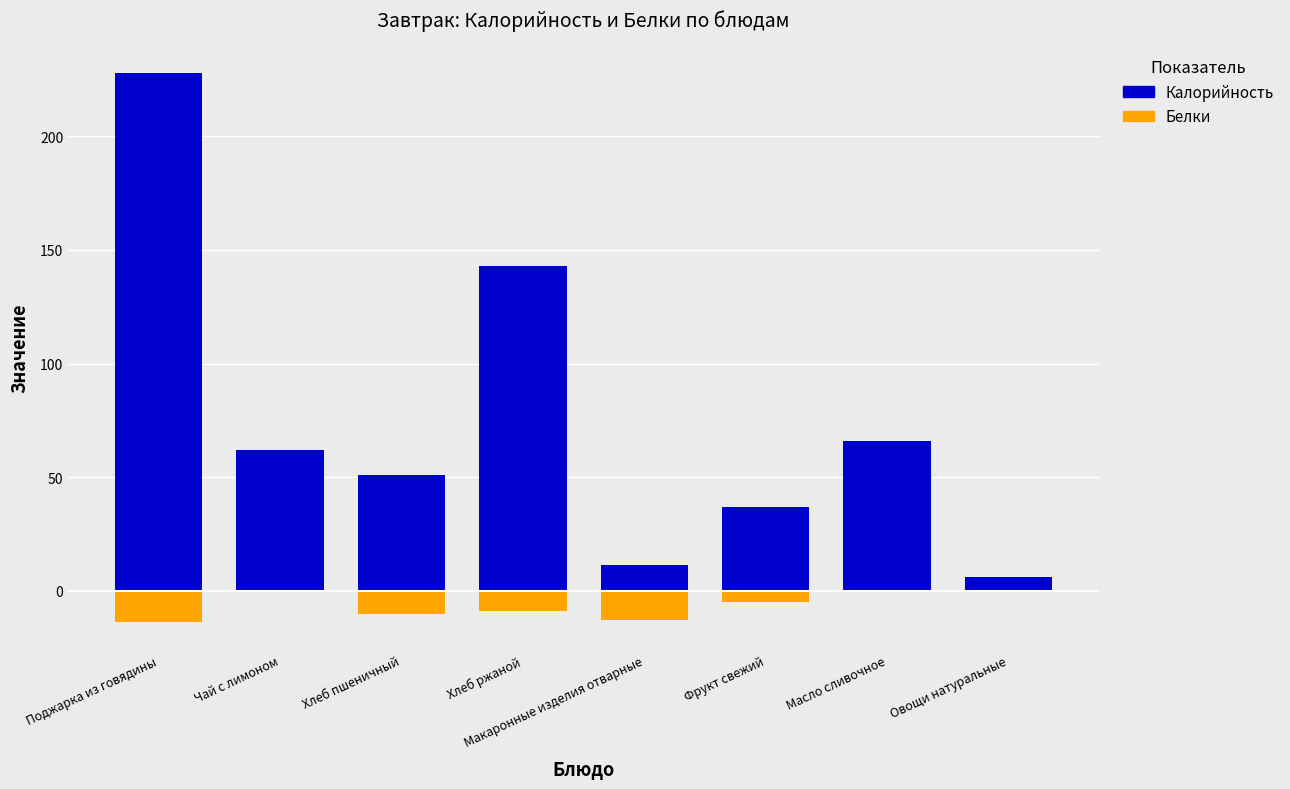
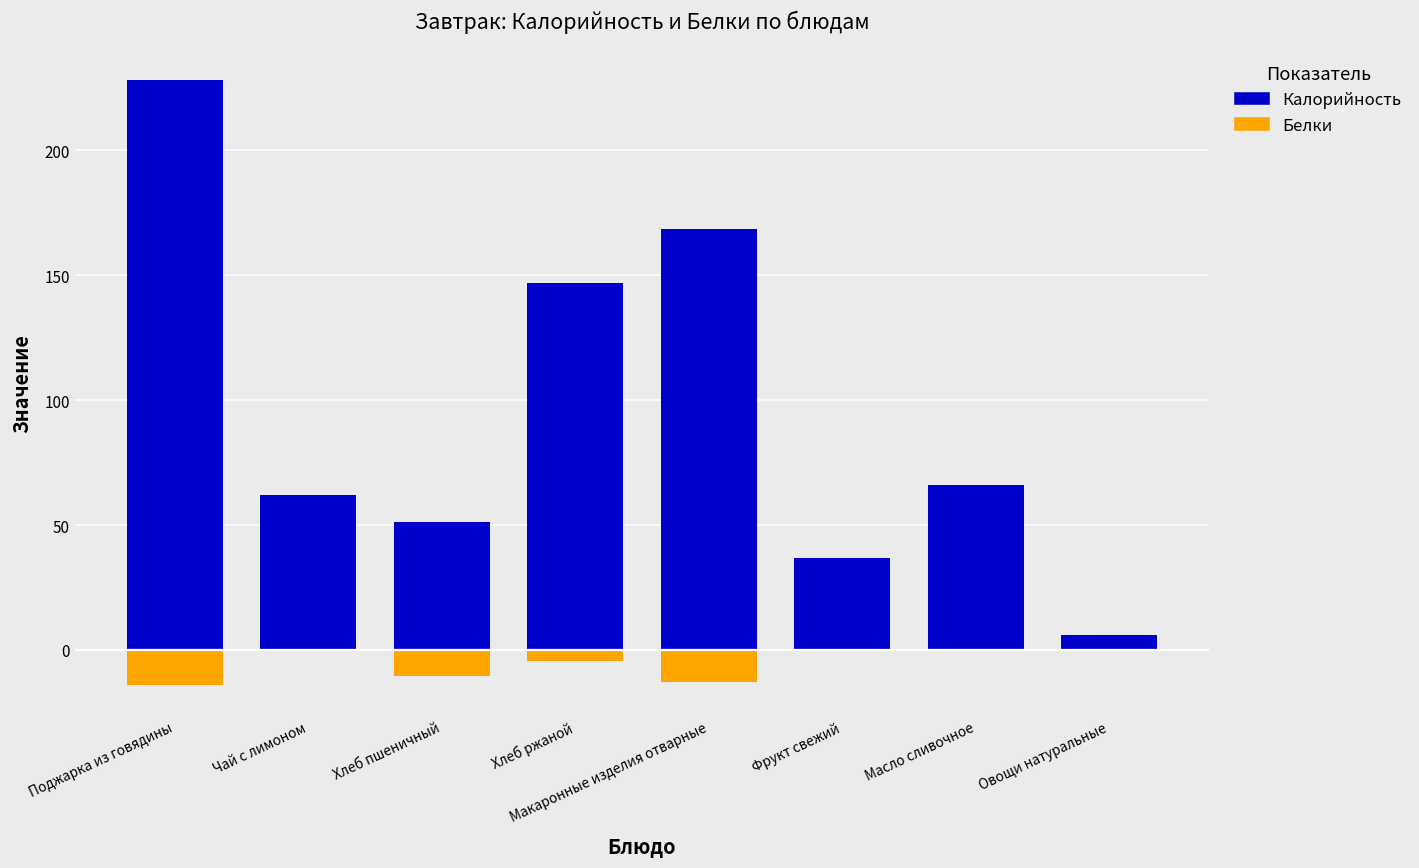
  {
    "Калорийность": {
      "Поджарка из говядины": 228,
      "Чай с лимоном": 62,
      "Хлеб пшеничный": 51,
-     "Хлеб ржаной": 143,
-     "Макаронные изделия отварные": 11,
+     "Хлеб ржаной": 147,
+     "Макаронные изделия отварные": 168,
      "Фрукт свежий": 37,
      "Масло сливочное": 66,
      "Овощи натуральные": 6
    },
    "Белки": {
      "Поджарка из говядины": -14,
      "Хлеб пшеничный": -10,
-     "Хлеб ржаной": -9,
+     "Хлеб ржаной": -4,
      "Макаронные изделия отварные": -13,
-     "Фрукт свежий": -5
+     "Фрукт свежий": 0
    }
  }
